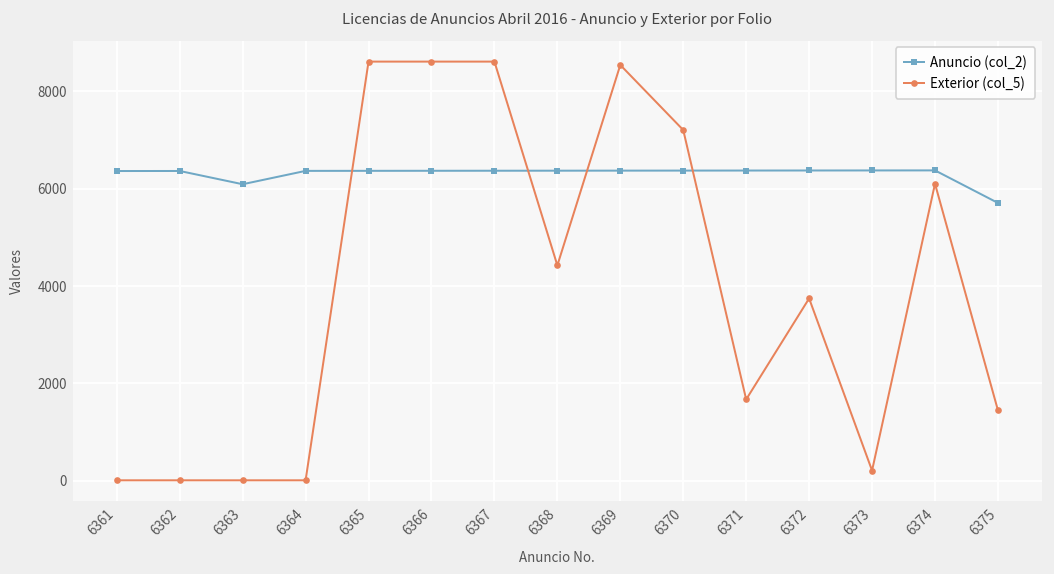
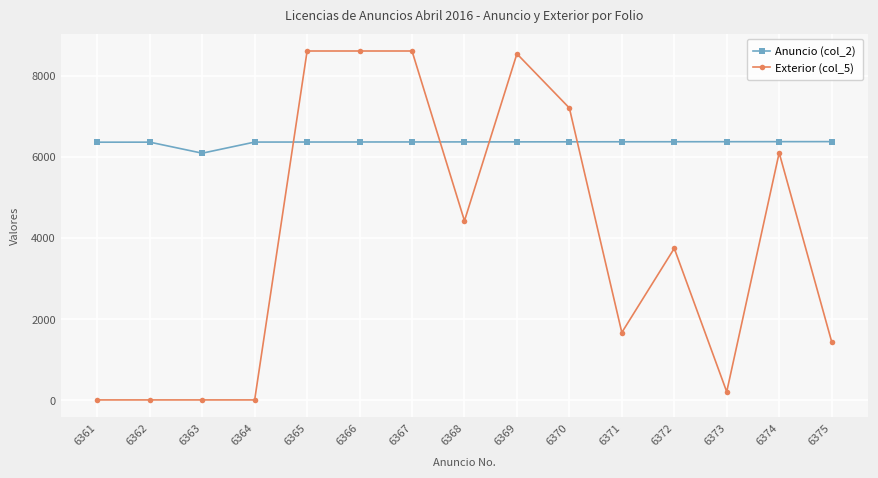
  {
    "Anuncio (col_2)": {
      "6361": 6400,
      "6362": 6400,
      "6363": 6100,
      "6364": 6400,
      "6365": 6400,
      "6366": 6400,
      "6367": 6400,
      "6368": 6400,
      "6369": 6400,
      "6370": 6400,
      "6371": 6400,
      "6372": 6400,
      "6373": 6400,
      "6374": 6400,
-     "6375": 5700
+     "6375": 6400
    },
    "Exterior (col_5)": {
      "6361": 0,
      "6362": 0,
      "6363": 0,
      "6364": 0,
      "6365": 8600,
      "6366": 8600,
      "6367": 8600,
      "6368": 4400,
      "6369": 8500,
      "6370": 7200,
      "6371": 1700,
      "6372": 3700,
      "6373": 200,
      "6374": 6100,
      "6375": 1500
    }
  }
